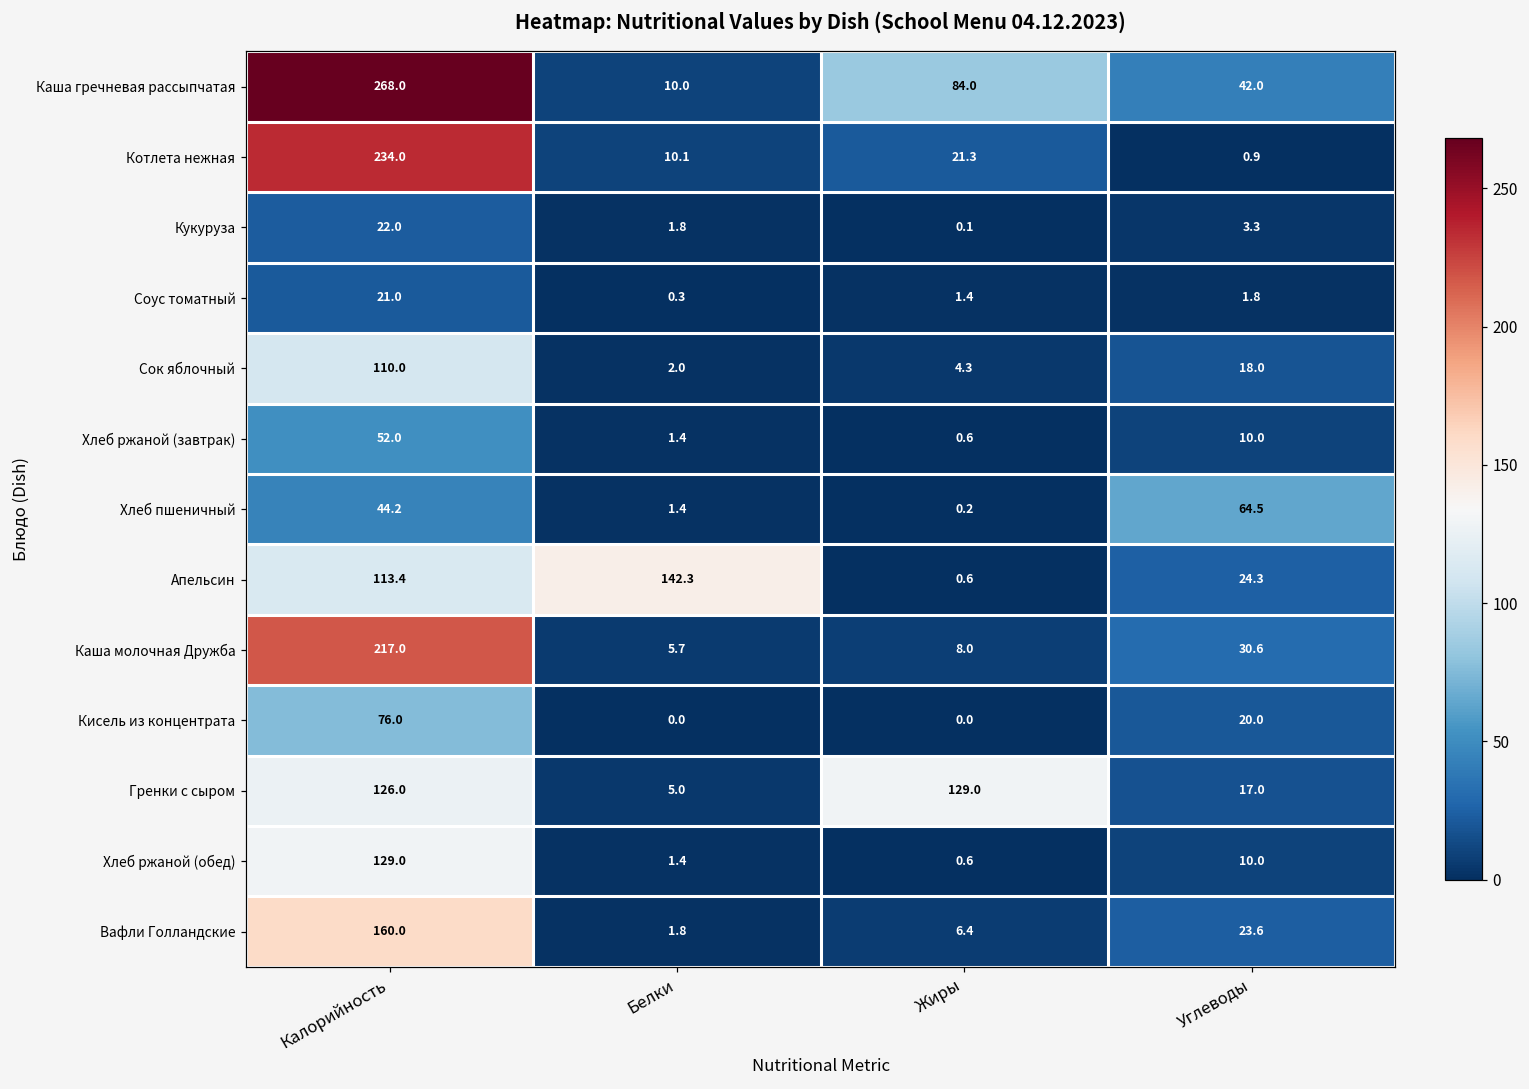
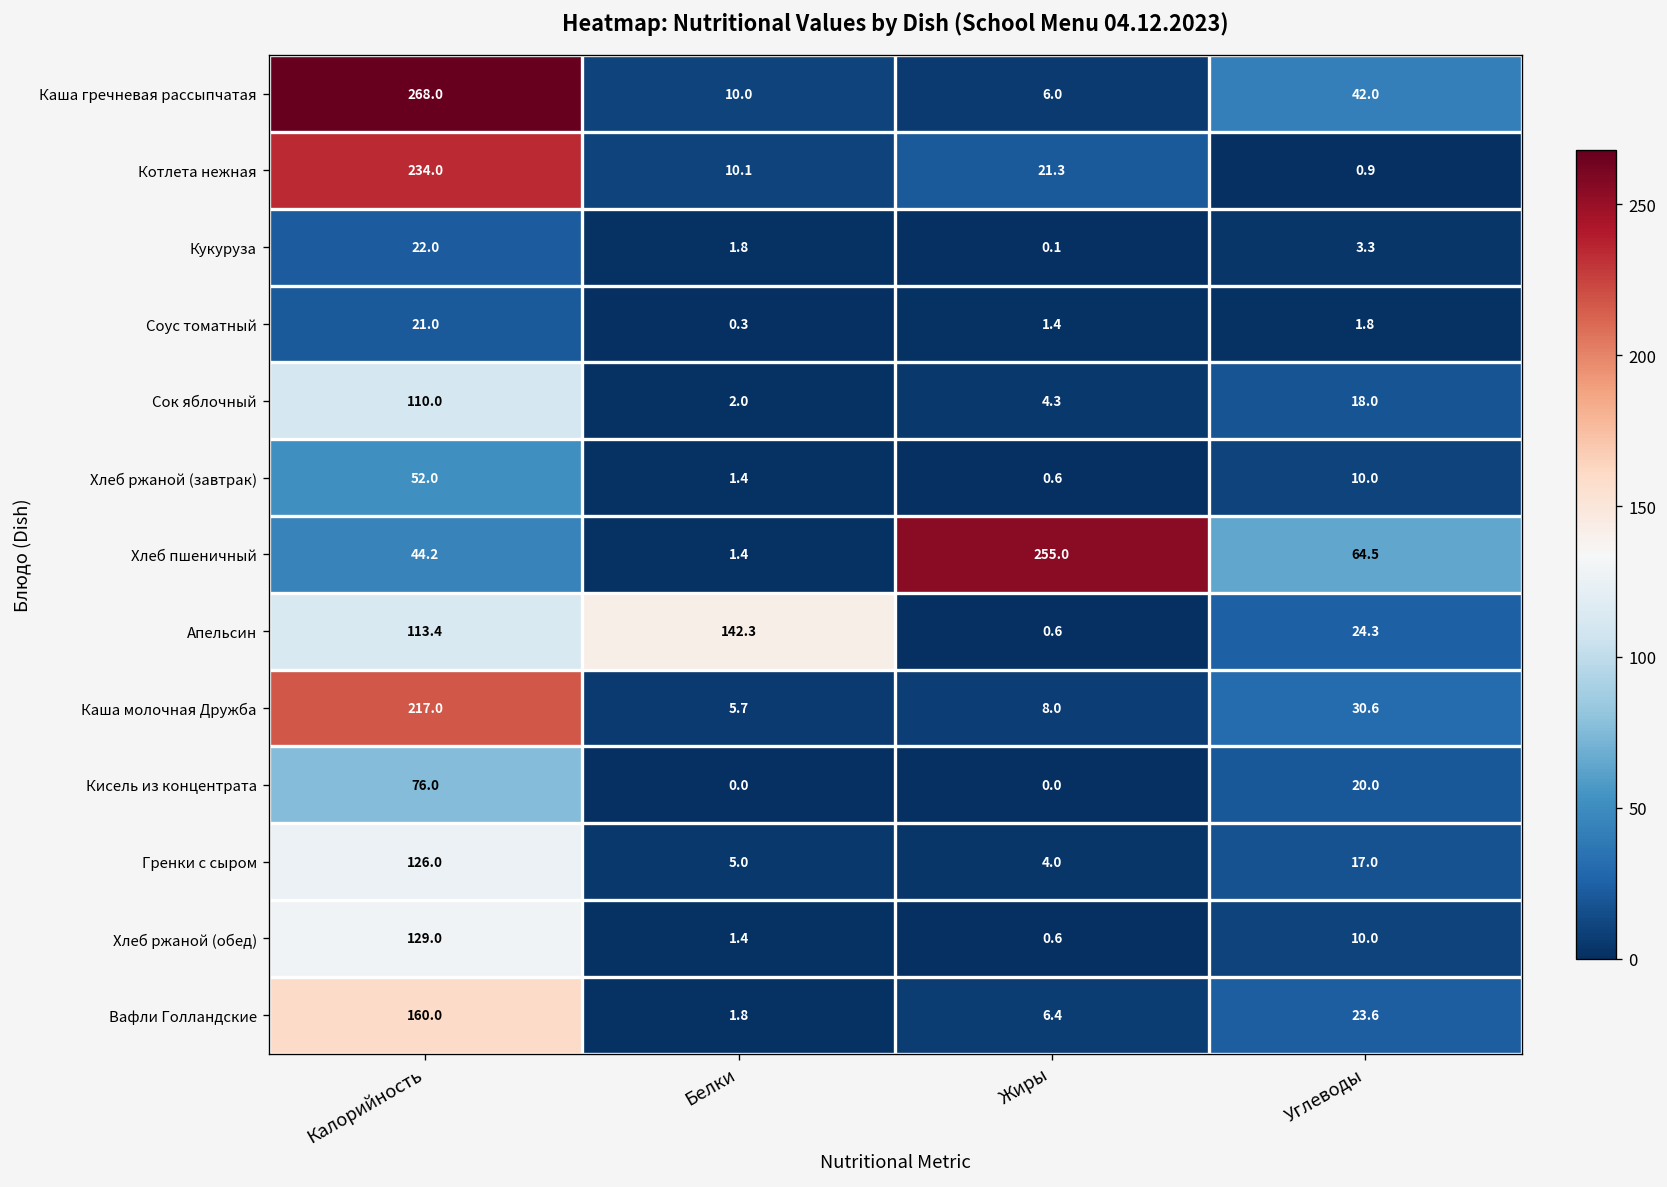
  {
    "Каша гречневая рассыпчатая": {
      "Калорийность": 268.0,
      "Белки": 10.0,
-     "Жиры": 84.0,
+     "Жиры": 6.0,
      "Углеводы": 42.0
    },
    "Котлета нежная": {
      "Калорийность": 234.0,
      "Белки": 10.1,
      "Жиры": 21.3,
      "Углеводы": 0.9
    },
    "Кукуруза": {
      "Калорийность": 22.0,
      "Белки": 1.8,
      "Жиры": 0.1,
      "Углеводы": 3.3
    },
    "Соус томатный": {
      "Калорийность": 21.0,
      "Белки": 0.3,
      "Жиры": 1.4,
      "Углеводы": 1.8
    },
    "Сок яблочный": {
      "Калорийность": 110.0,
      "Белки": 2.0,
      "Жиры": 4.3,
      "Углеводы": 18.0
    },
    "Хлеб ржаной (завтрак)": {
      "Калорийность": 52.0,
      "Белки": 1.4,
      "Жиры": 0.6,
      "Углеводы": 10.0
    },
    "Хлеб пшеничный": {
      "Калорийность": 44.2,
      "Белки": 1.4,
-     "Жиры": 0.2,
+     "Жиры": 255.0,
      "Углеводы": 64.5
    },
    "Апельсин": {
      "Калорийность": 113.4,
      "Белки": 142.3,
      "Жиры": 0.6,
      "Углеводы": 24.3
    },
    "Каша молочная Дружба": {
      "Калорийность": 217.0,
      "Белки": 5.7,
      "Жиры": 8.0,
      "Углеводы": 30.6
    },
    "Кисель из концентрата": {
      "Калорийность": 76.0,
      "Белки": 0.0,
      "Жиры": 0.0,
      "Углеводы": 20.0
    },
    "Гренки с сыром": {
      "Калорийность": 126.0,
      "Белки": 5.0,
-     "Жиры": 129.0,
+     "Жиры": 4.0,
      "Углеводы": 17.0
    },
    "Хлеб ржаной (обед)": {
      "Калорийность": 129.0,
      "Белки": 1.4,
      "Жиры": 0.6,
      "Углеводы": 10.0
    },
    "Вафли Голландские": {
      "Калорийность": 160.0,
      "Белки": 1.8,
      "Жиры": 6.4,
      "Углеводы": 23.6
    }
  }
